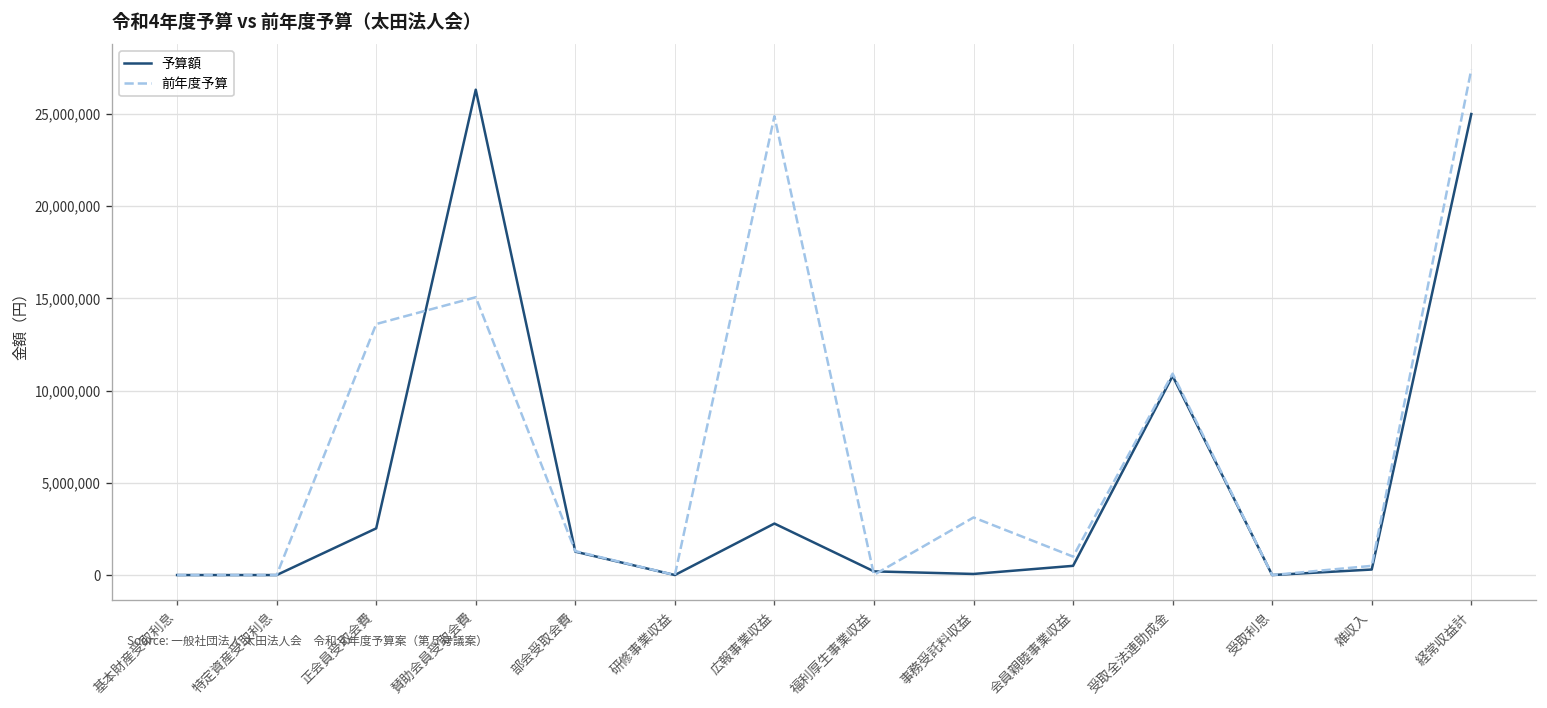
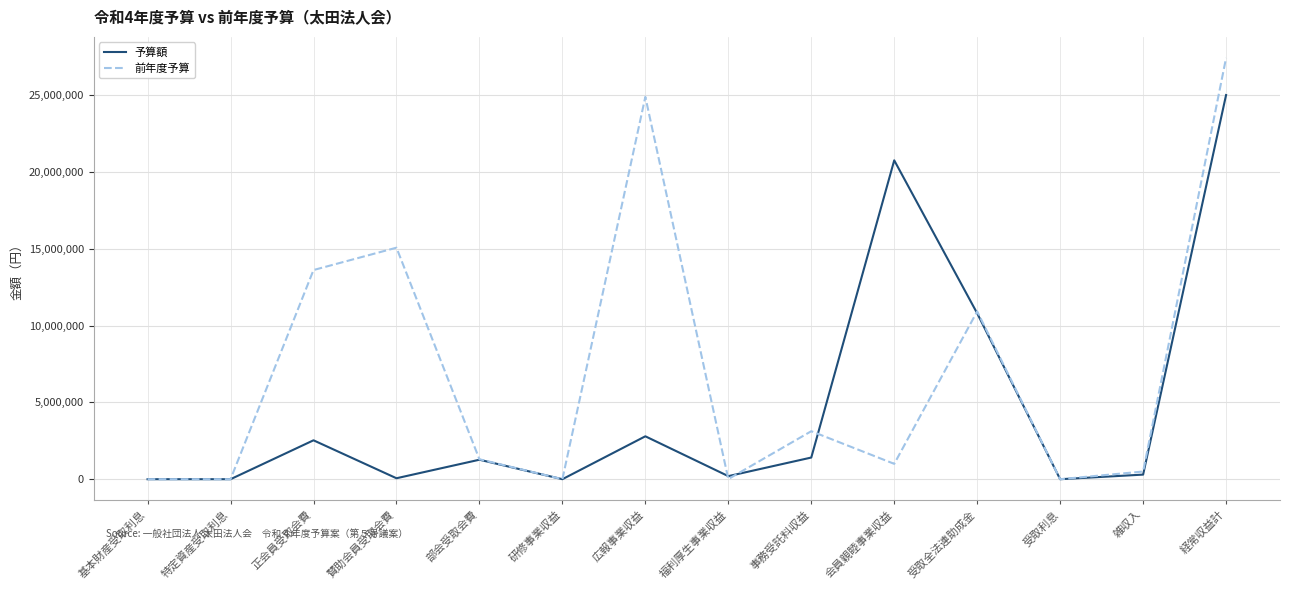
  {
    "予算額": {
      "正会員受取会費": "2,500,000",
-     "賛助会員受取会費": "26,300,000",
+     "賛助会員受取会費": "100,000",
      "広報事業収益": "2,800,000",
      "福利厚生事業収益": "200,000",
-     "事務受託料収益": "100,000",
-     "会員親睦事業収益": "500,000",
+     "事務受託料収益": "1,400,000",
+     "会員親睦事業収益": "20,700,000",
      "雑収入": "300,000",
      "経常収益計": "25,000,000"
    },
    "前年度予算": {
      "正会員受取会費": "13,600,000",
      "賛助会員受取会費": "15,100,000",
      "広報事業収益": "24,900,000",
      "福利厚生事業収益": "0",
      "事務受託料収益": "3,100,000",
      "会員親睦事業収益": "1,000,000",
      "雑収入": "500,000",
      "経常収益計": "27,400,000"
    }
  }
